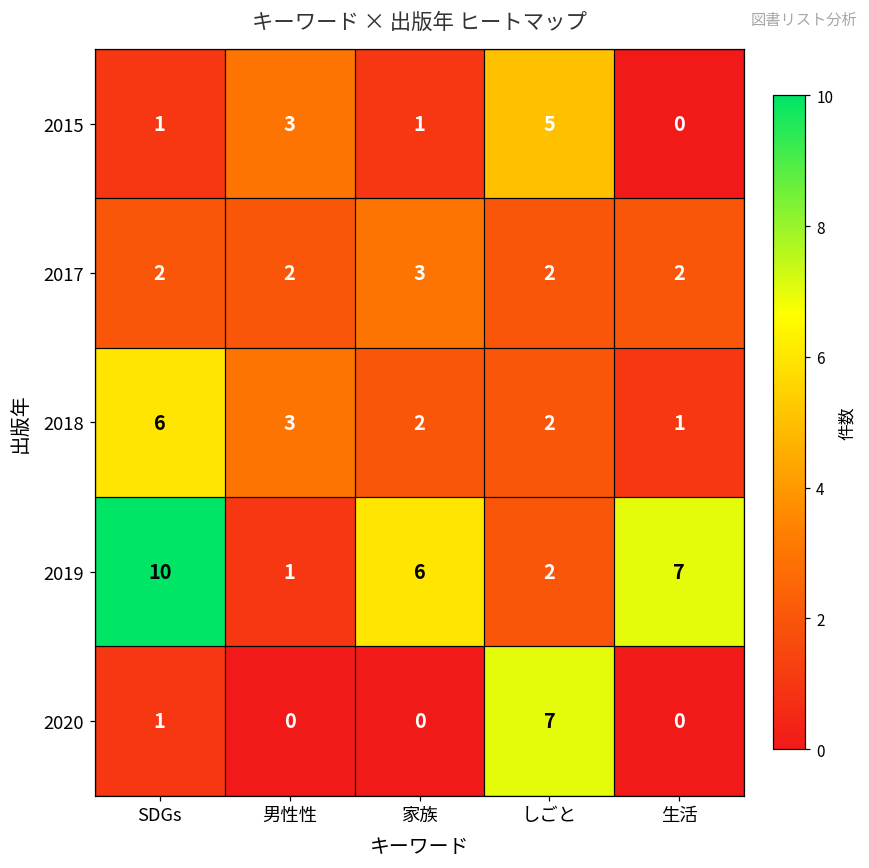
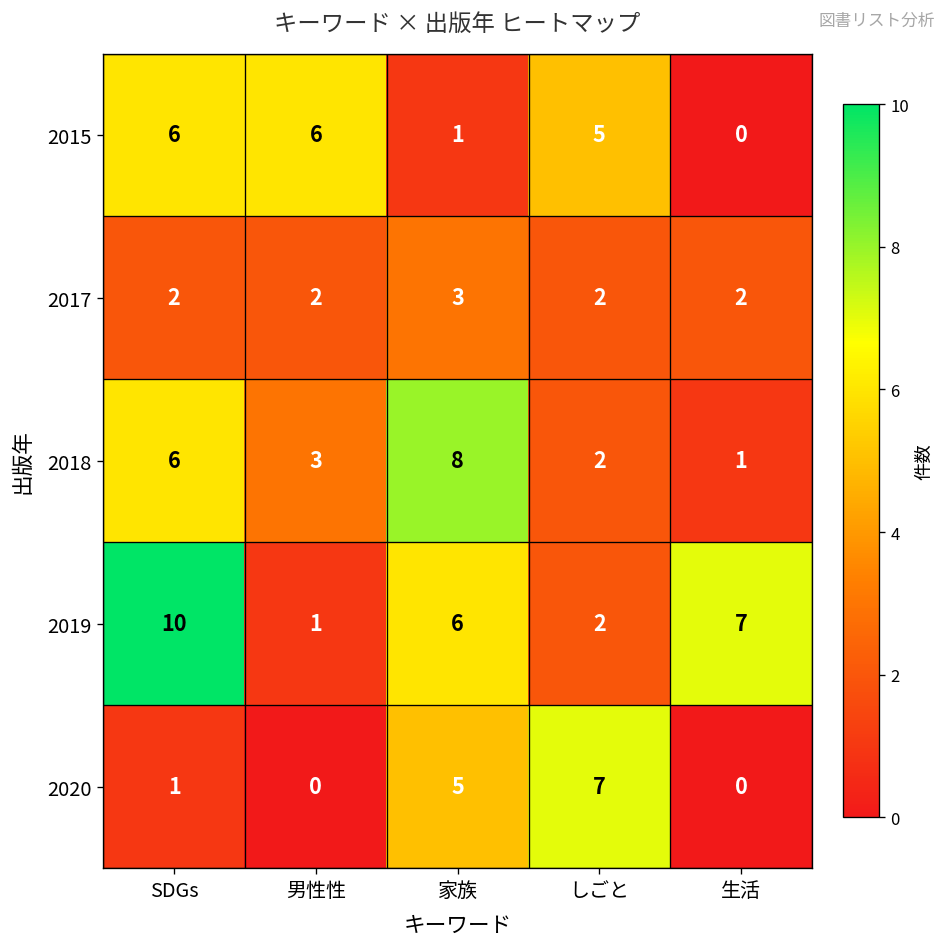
  {
    "2015": {
-     "SDGs": 1,
-     "男性性": 3,
+     "SDGs": 6,
+     "男性性": 6,
      "家族": 1,
      "しごと": 5,
      "生活": 0
    },
    "2017": {
      "SDGs": 2,
      "男性性": 2,
      "家族": 3,
      "しごと": 2,
      "生活": 2
    },
    "2018": {
      "SDGs": 6,
      "男性性": 3,
-     "家族": 2,
+     "家族": 8,
      "しごと": 2,
      "生活": 1
    },
    "2019": {
      "SDGs": 10,
      "男性性": 1,
      "家族": 6,
      "しごと": 2,
      "生活": 7
    },
    "2020": {
      "SDGs": 1,
      "男性性": 0,
-     "家族": 0,
+     "家族": 5,
      "しごと": 7,
      "生活": 0
    }
  }
